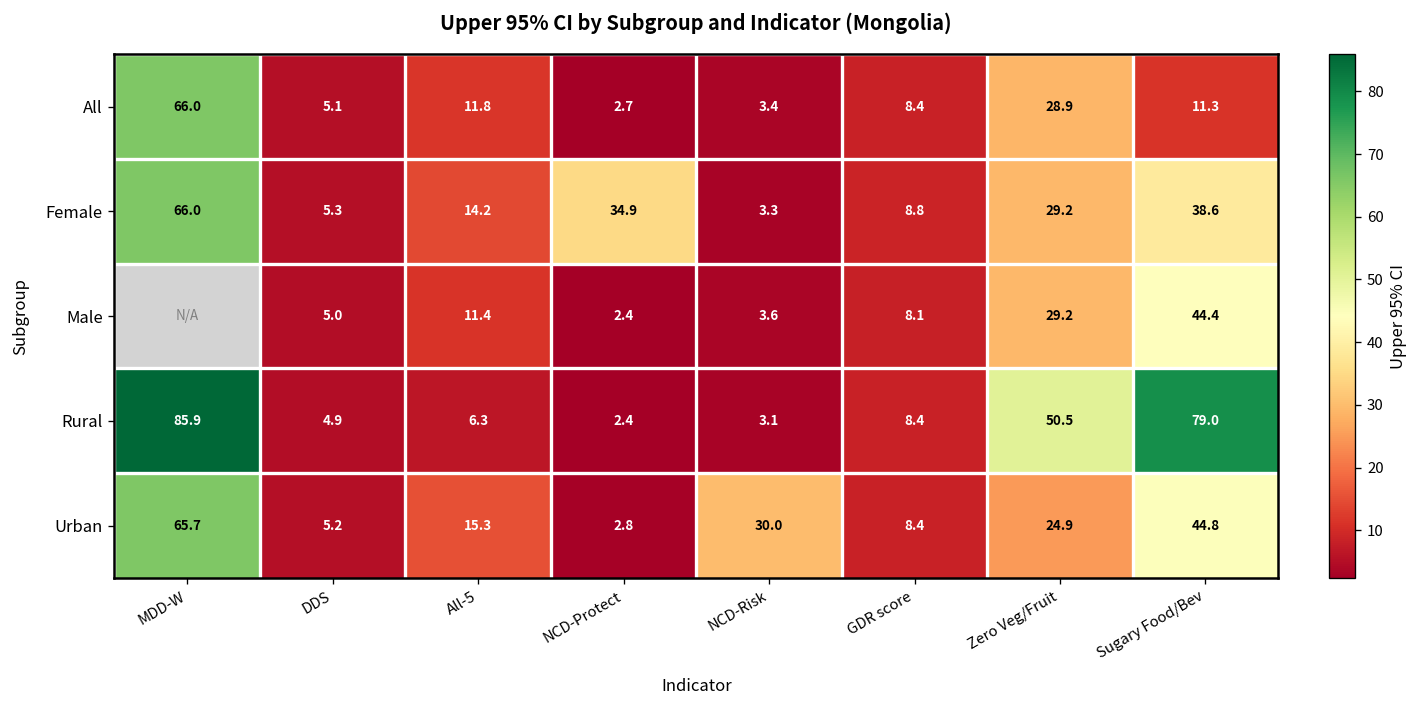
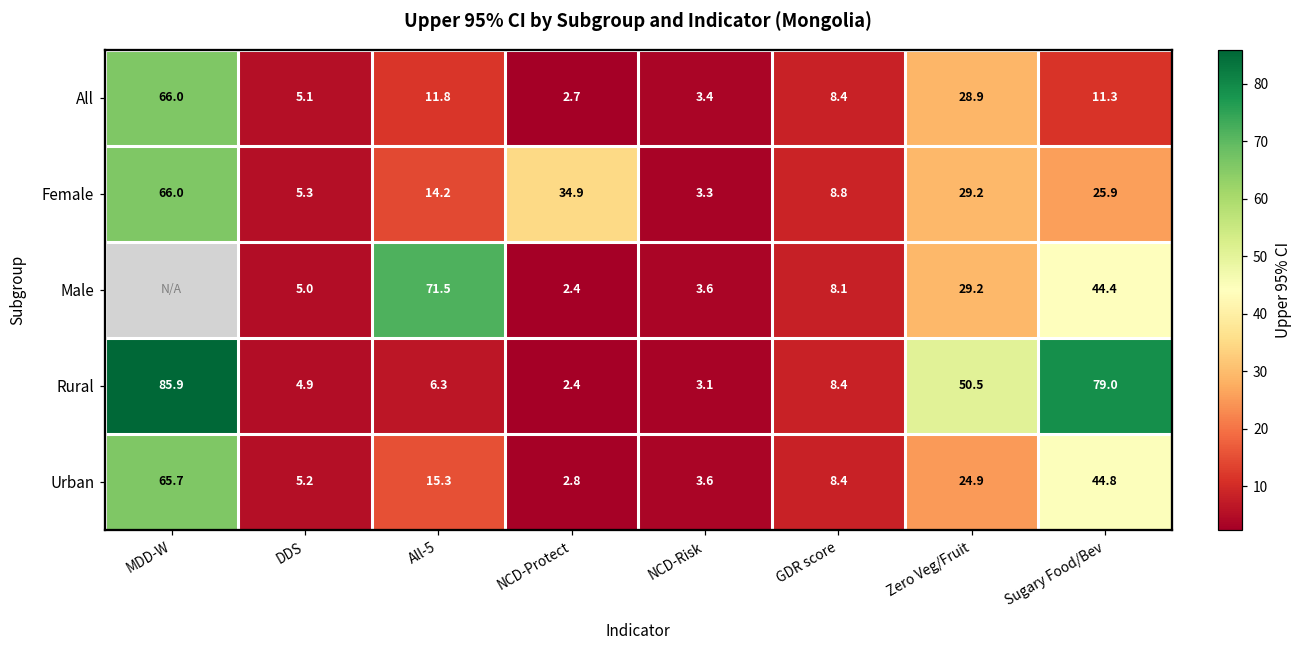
  {
    "All": {
      "MDD-W": 66.0,
      "DDS": 5.1,
      "All-5": 11.8,
      "NCD-Protect": 2.7,
      "NCD-Risk": 3.4,
      "GDR score": 8.4,
      "Zero Veg/Fruit": 28.9,
      "Sugary Food/Bev": 11.3
    },
    "Female": {
      "MDD-W": 66.0,
      "DDS": 5.3,
      "All-5": 14.2,
      "NCD-Protect": 34.9,
      "NCD-Risk": 3.3,
      "GDR score": 8.8,
      "Zero Veg/Fruit": 29.2,
-     "Sugary Food/Bev": 38.6
+     "Sugary Food/Bev": 25.9
    },
    "Male": {
      "DDS": 5.0,
-     "All-5": 11.4,
+     "All-5": 71.5,
      "NCD-Protect": 2.4,
      "NCD-Risk": 3.6,
      "GDR score": 8.1,
      "Zero Veg/Fruit": 29.2,
      "Sugary Food/Bev": 44.4
    },
    "Rural": {
      "MDD-W": 85.9,
      "DDS": 4.9,
      "All-5": 6.3,
      "NCD-Protect": 2.4,
      "NCD-Risk": 3.1,
      "GDR score": 8.4,
      "Zero Veg/Fruit": 50.5,
      "Sugary Food/Bev": 79.0
    },
    "Urban": {
      "MDD-W": 65.7,
      "DDS": 5.2,
      "All-5": 15.3,
      "NCD-Protect": 2.8,
-     "NCD-Risk": 30.0,
+     "NCD-Risk": 3.6,
      "GDR score": 8.4,
      "Zero Veg/Fruit": 24.9,
      "Sugary Food/Bev": 44.8
    }
  }
